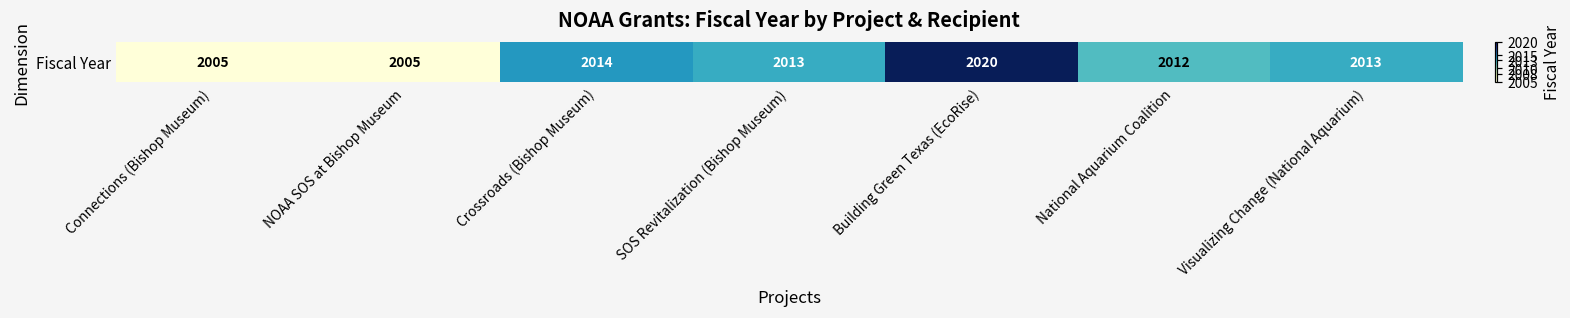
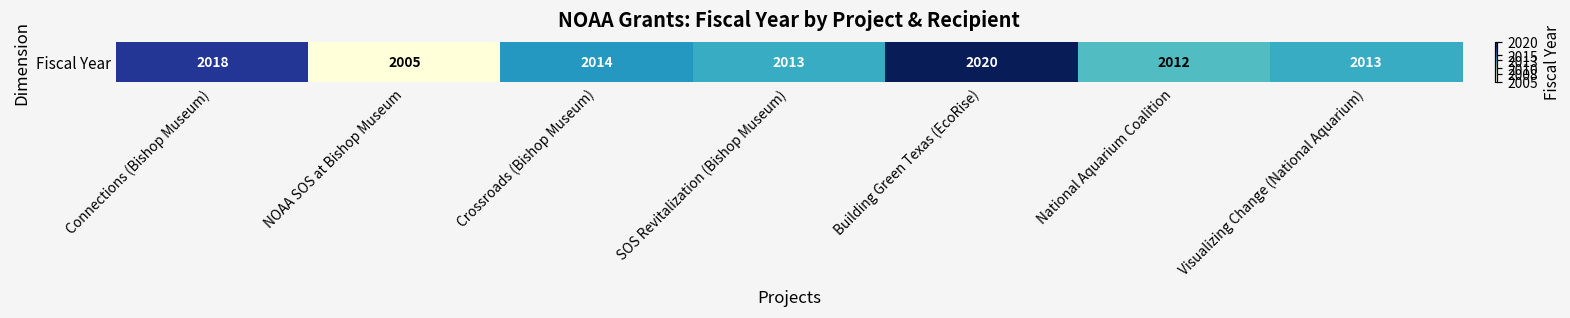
  {
    "Fiscal Year": {
-     "Connections (Bishop Museum)": 2005,
+     "Connections (Bishop Museum)": 2018,
      "NOAA SOS at Bishop Museum": 2005,
      "Crossroads (Bishop Museum)": 2014,
      "SOS Revitalization (Bishop Museum)": 2013,
      "Building Green Texas (EcoRise)": 2020,
      "National Aquarium Coalition": 2012,
      "Visualizing Change (National Aquarium)": 2013
    }
  }
